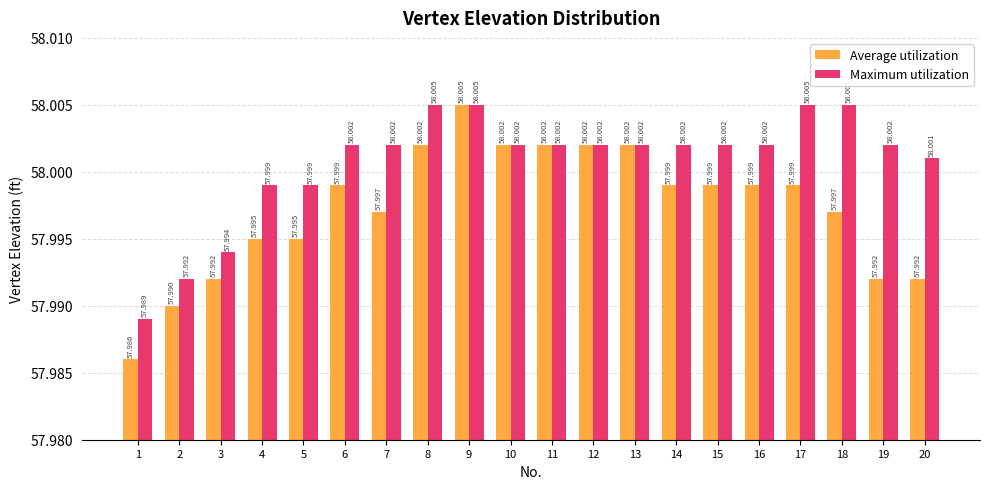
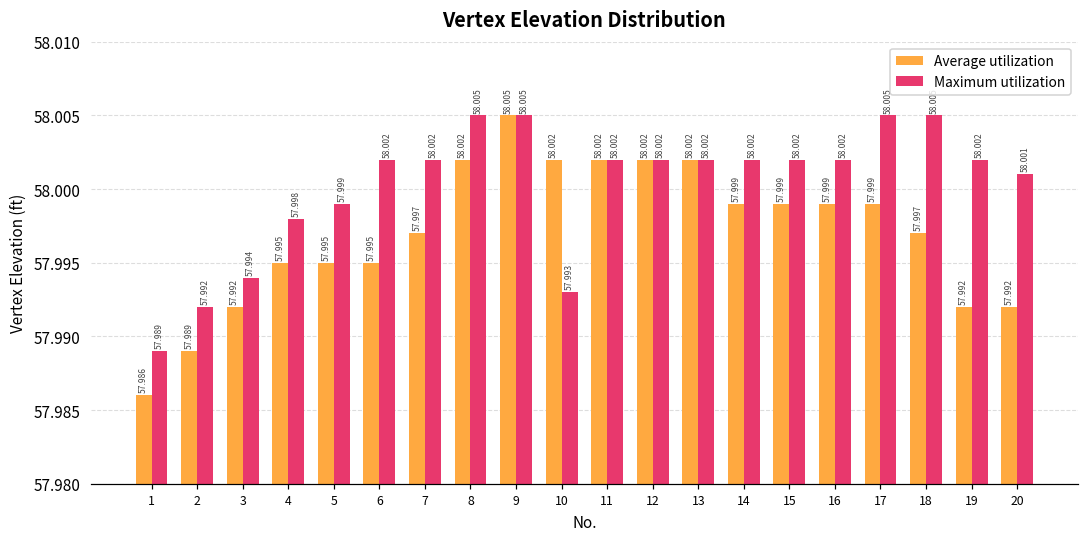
  {
    "Average utilization": {
      "1": 57.986,
-     "2": 57.990,
+     "2": 57.989,
      "3": 57.992,
      "4": 57.995,
      "5": 57.995,
-     "6": 57.999,
+     "6": 57.995,
      "7": 57.997,
      "8": 58.002,
      "9": 58.005,
      "10": 58.002,
      "11": 58.002,
      "12": 58.002,
      "13": 58.002,
      "14": 57.999,
      "15": 57.999,
      "16": 57.999,
      "17": 57.999,
      "18": 57.997,
      "19": 57.992,
      "20": 57.992
    },
    "Maximum utilization": {
      "1": 57.989,
      "2": 57.992,
      "3": 57.994,
-     "4": 57.999,
+     "4": 57.998,
      "5": 57.999,
      "6": 58.002,
      "7": 58.002,
      "8": 58.005,
      "9": 58.005,
-     "10": 58.002,
+     "10": 57.993,
      "11": 58.002,
      "12": 58.002,
      "13": 58.002,
      "14": 58.002,
      "15": 58.002,
      "16": 58.002,
      "19": 58.002,
      "20": 58.001
    }
  }
